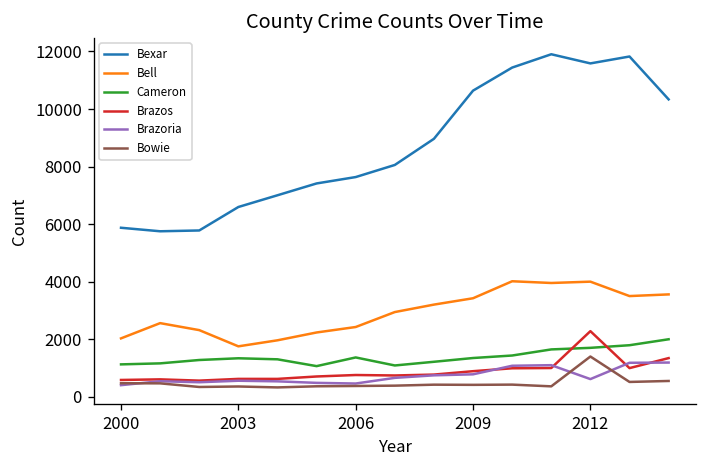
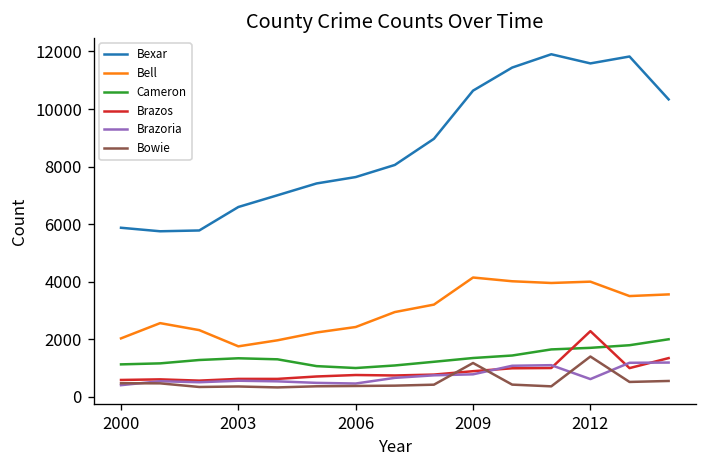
  {
    "Bexar": {
      "2000": 5900,
      "2003": 6600,
      "2006": 7600,
      "2009": 10600,
      "2012": 11600
    },
    "Bell": {
      "2000": 2000,
      "2003": 1700,
      "2006": 2400,
-     "2009": 3400,
+     "2009": 4100,
      "2012": 4000
    },
    "Cameron": {
      "2000": 1100,
      "2003": 1300,
-     "2006": 1400,
+     "2006": 1000,
      "2009": 1300,
      "2012": 1700
    },
    "Brazos": {
      "2000": 600,
      "2006": 800,
      "2009": 900,
      "2012": 2300
    },
    "Brazoria": {
      "2009": 800,
      "2012": 600
    },
    "Bowie": {
      "2003": 400,
-     "2009": 400,
+     "2009": 1200,
      "2012": 1400
    }
  }
